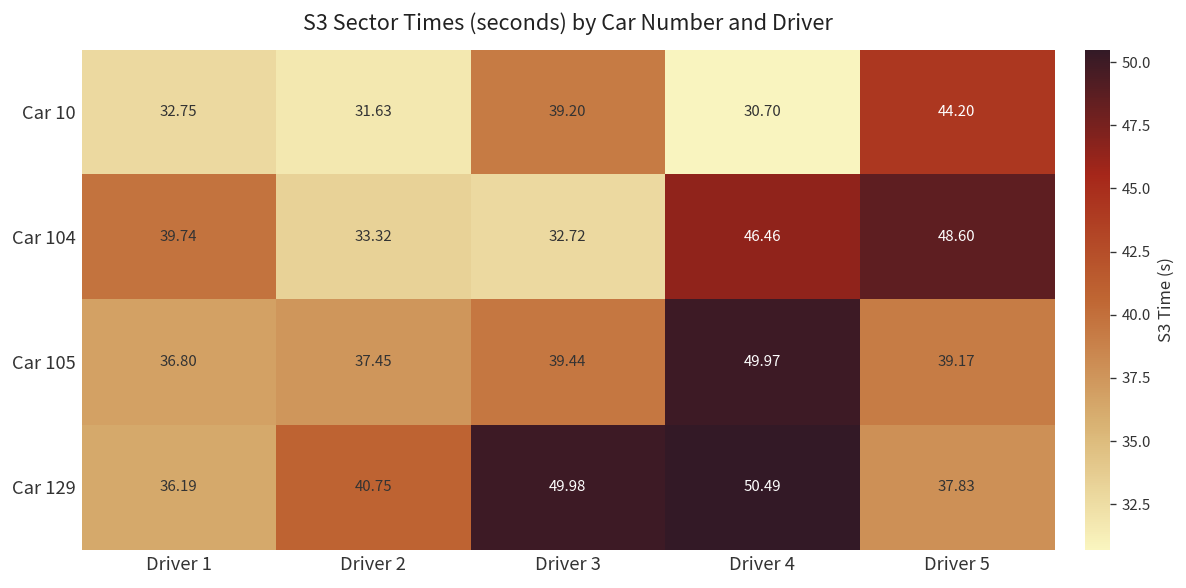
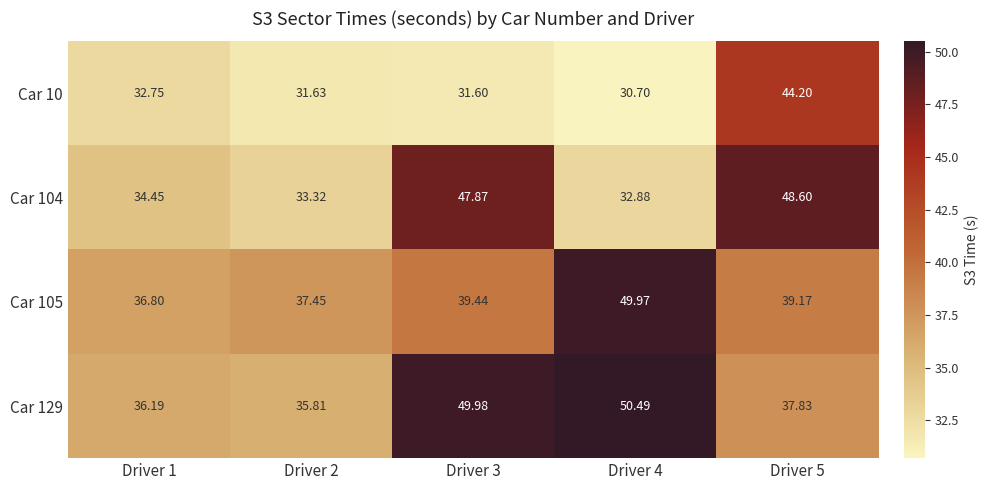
  {
    "Car 10": {
      "Driver 1": 32.75,
      "Driver 2": 31.63,
-     "Driver 3": 39.20,
+     "Driver 3": 31.60,
      "Driver 4": 30.70,
      "Driver 5": 44.20
    },
    "Car 104": {
-     "Driver 1": 39.74,
+     "Driver 1": 34.45,
      "Driver 2": 33.32,
-     "Driver 3": 32.72,
-     "Driver 4": 46.46,
+     "Driver 3": 47.87,
+     "Driver 4": 32.88,
      "Driver 5": 48.60
    },
    "Car 105": {
      "Driver 1": 36.80,
      "Driver 2": 37.45,
      "Driver 3": 39.44,
      "Driver 4": 49.97,
      "Driver 5": 39.17
    },
    "Car 129": {
      "Driver 1": 36.19,
-     "Driver 2": 40.75,
+     "Driver 2": 35.81,
      "Driver 3": 49.98,
      "Driver 4": 50.49,
      "Driver 5": 37.83
    }
  }
